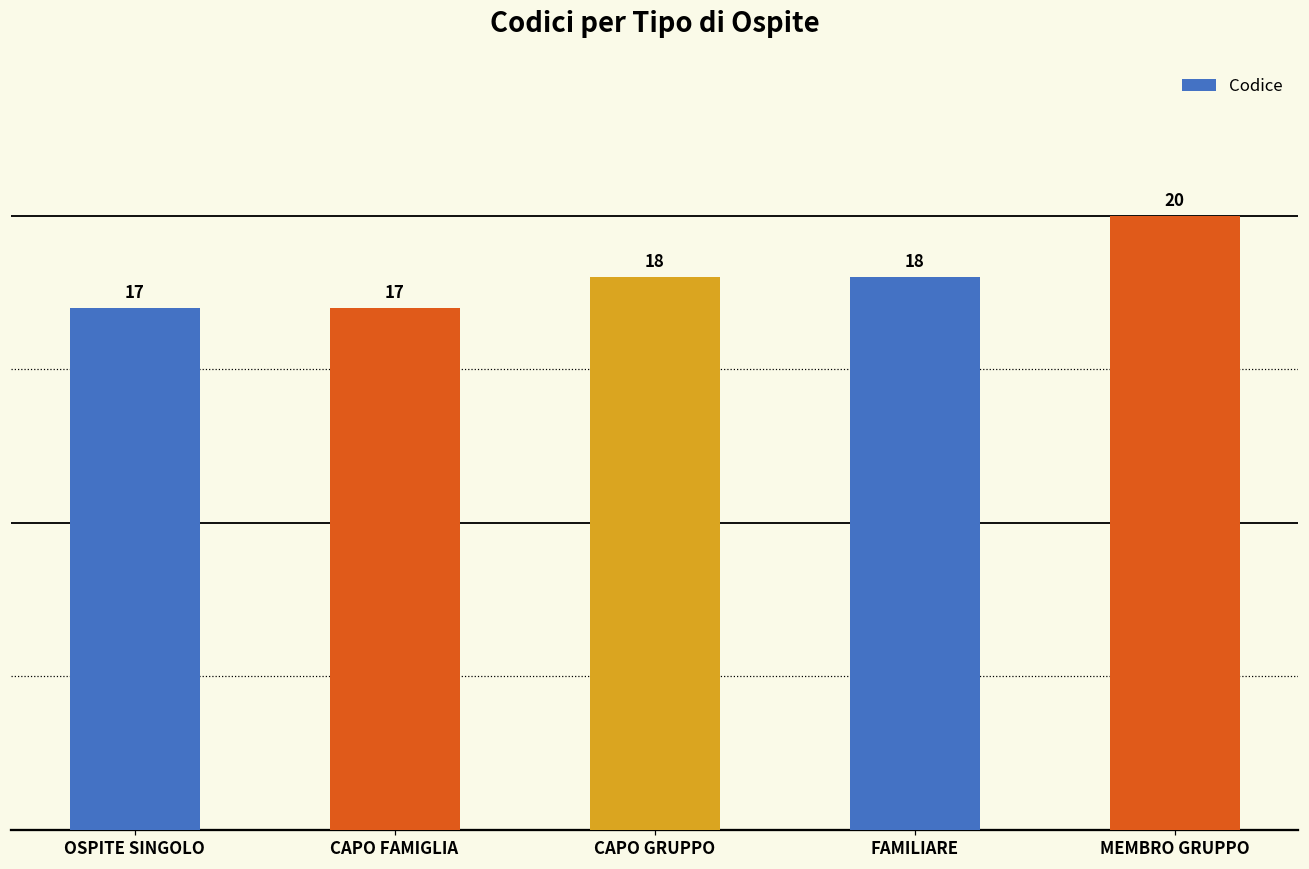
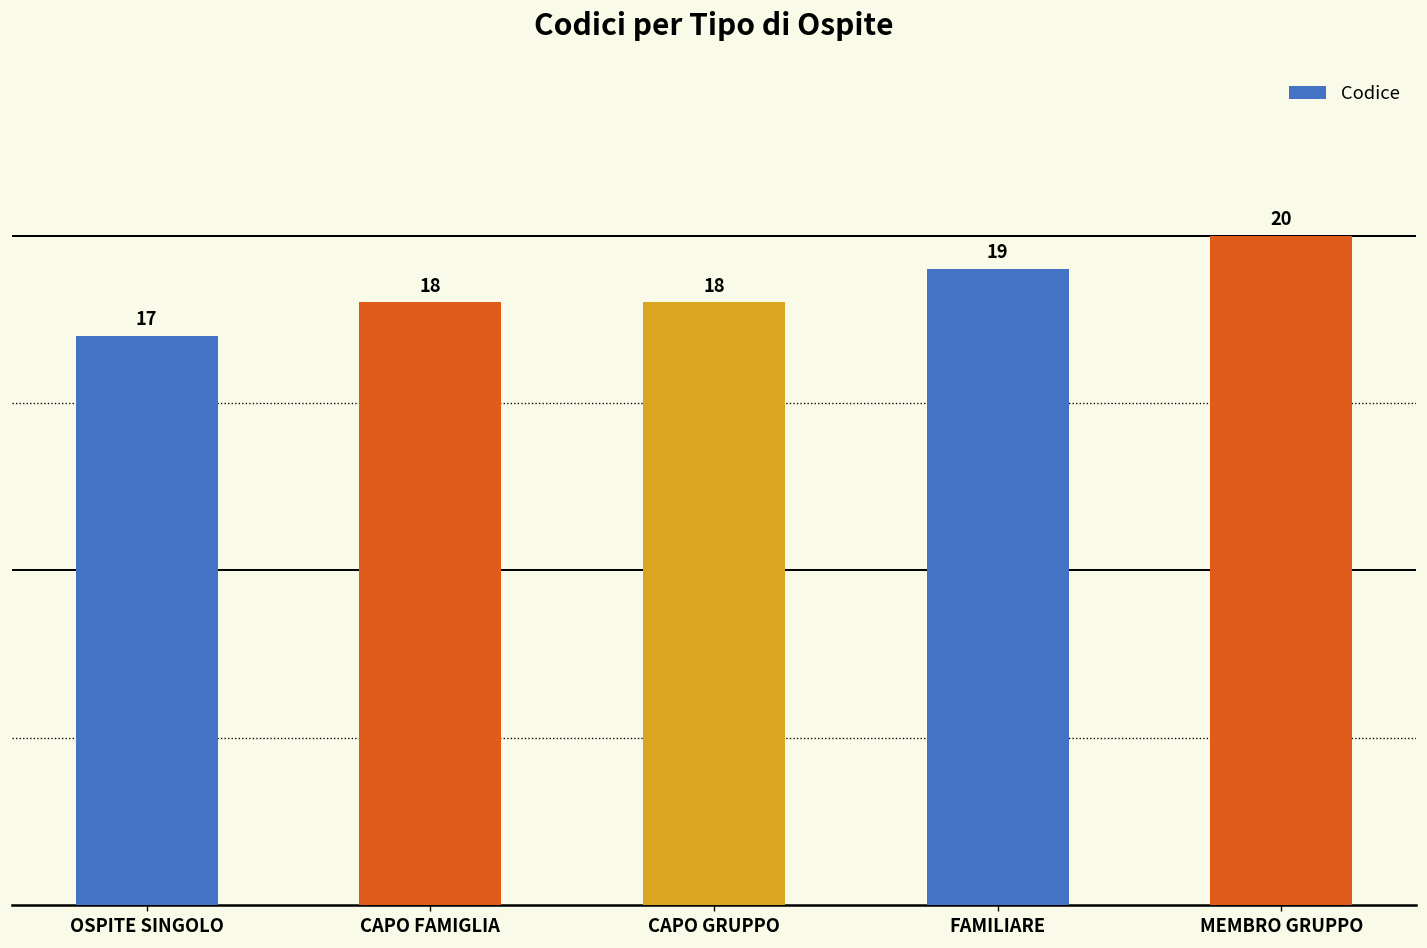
  {
    "OSPITE SINGOLO": 17,
-   "CAPO FAMIGLIA": 17,
+   "CAPO FAMIGLIA": 18,
    "CAPO GRUPPO": 18,
-   "FAMILIARE": 18,
+   "FAMILIARE": 19,
    "MEMBRO GRUPPO": 20
  }
